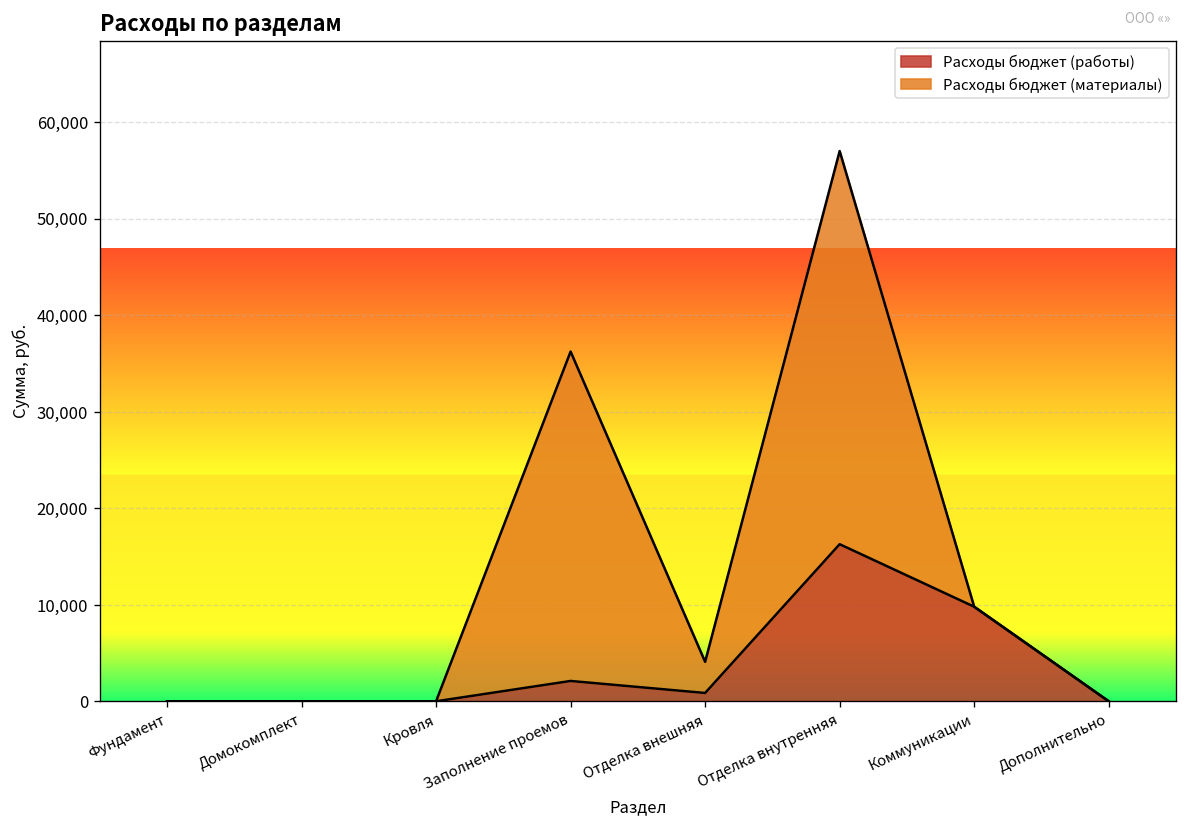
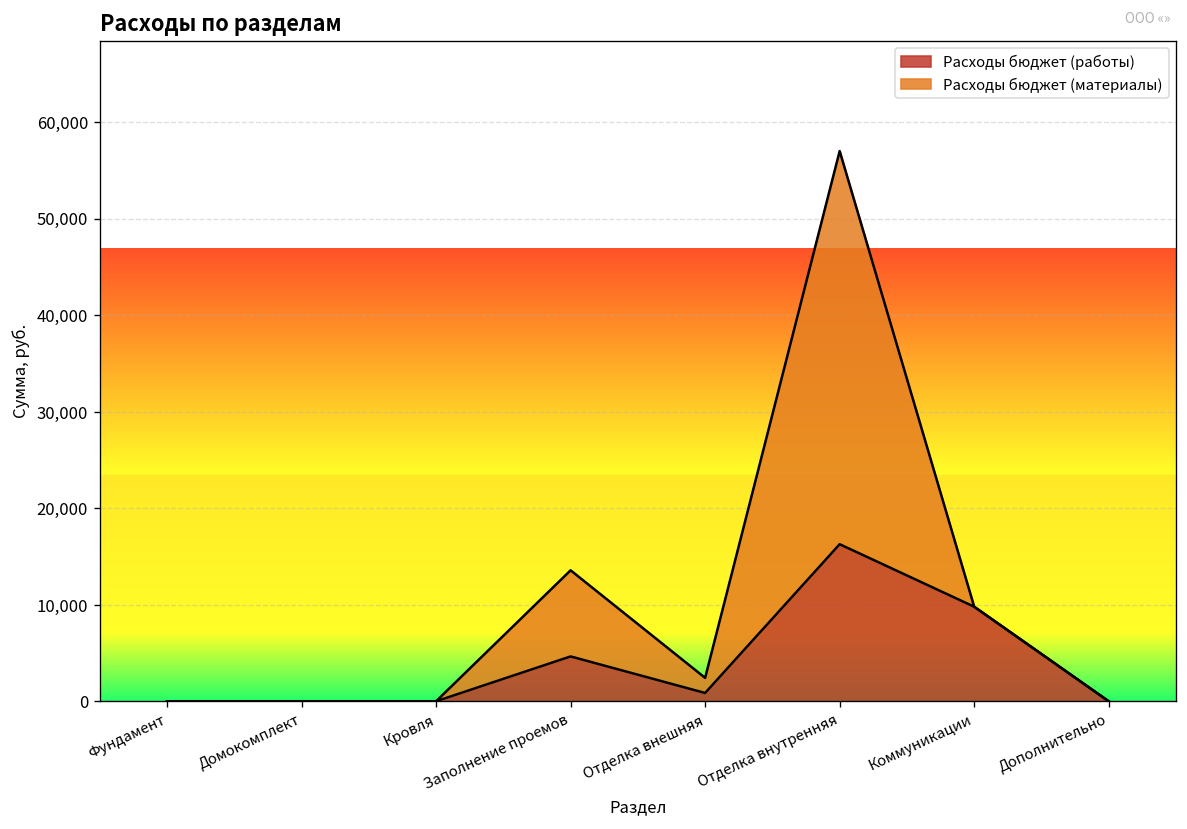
  {
    "Расходы бюджет (работы)": {
-     "Заполнение проемов": "2,000",
+     "Заполнение проемов": "5,000",
      "Отделка внешняя": "1,000",
      "Отделка внутренняя": "16,000"
    },
    "Расходы бюджет (материалы)": {
-     "Заполнение проемов": "34,000",
-     "Отделка внешняя": "3,000",
+     "Заполнение проемов": "9,000",
+     "Отделка внешняя": "2,000",
      "Отделка внутренняя": "41,000"
    }
  }
